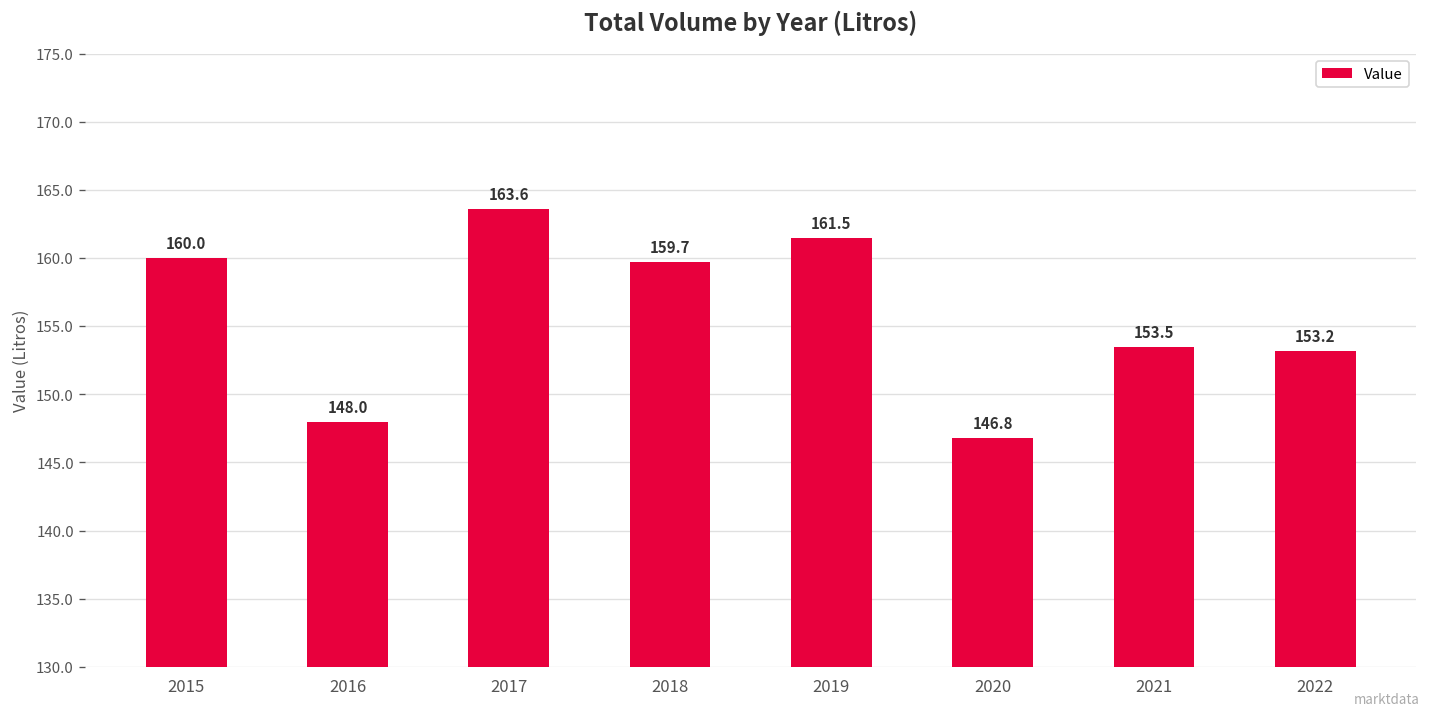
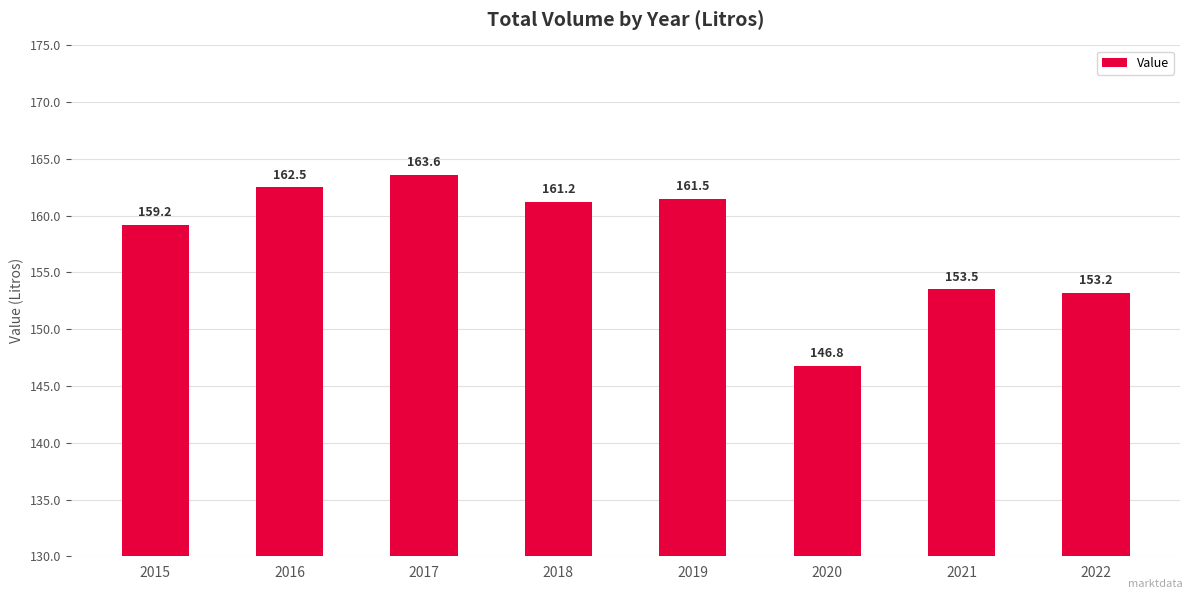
  {
-   "2015": 160.0,
-   "2016": 148.0,
+   "2015": 159.2,
+   "2016": 162.5,
    "2017": 163.6,
-   "2018": 159.7,
+   "2018": 161.2,
    "2019": 161.5,
    "2020": 146.8,
    "2021": 153.5,
    "2022": 153.2
  }
